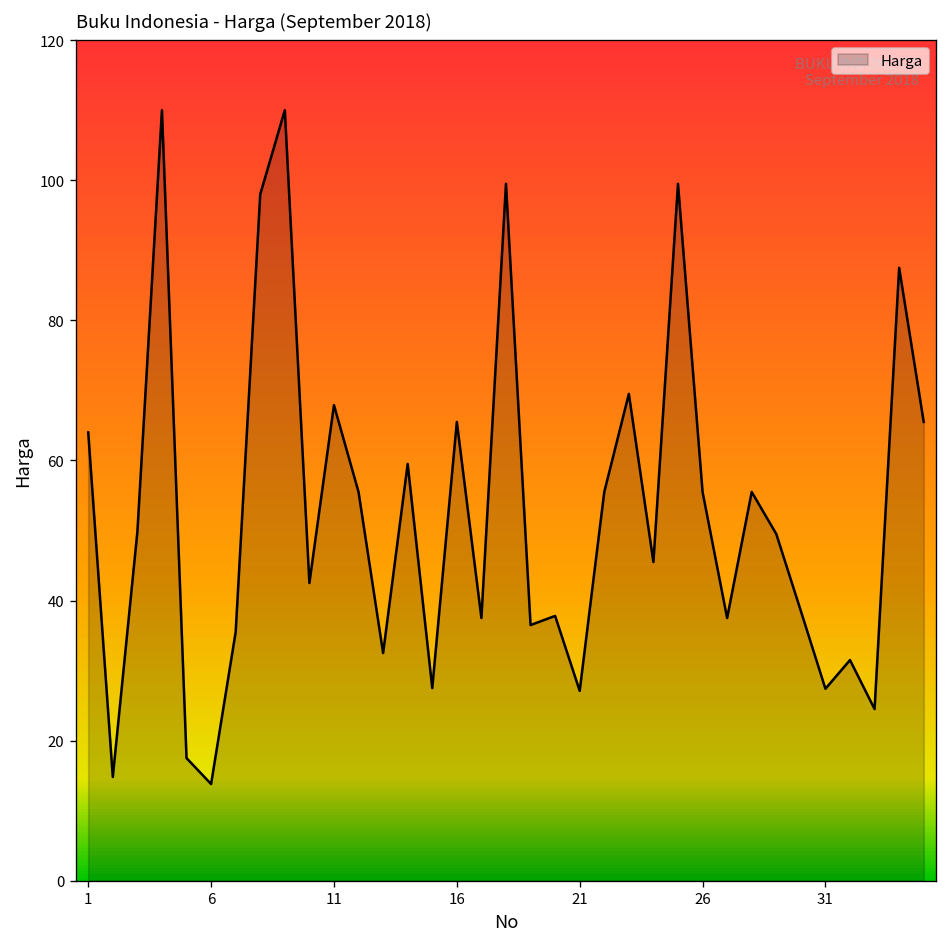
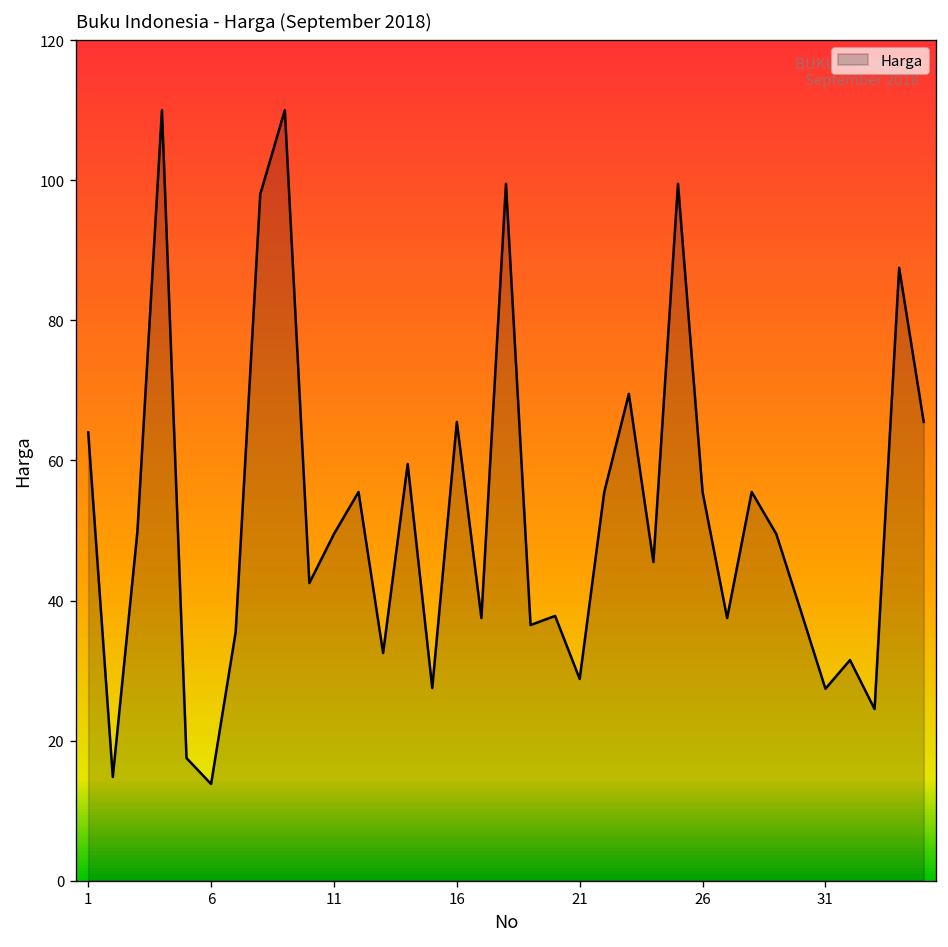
  {
    "1": 64,
    "6": 14,
-   "11": 68,
+   "11": 50,
    "16": 66,
-   "21": 27,
+   "21": 29,
    "26": 56,
    "31": 27
  }
